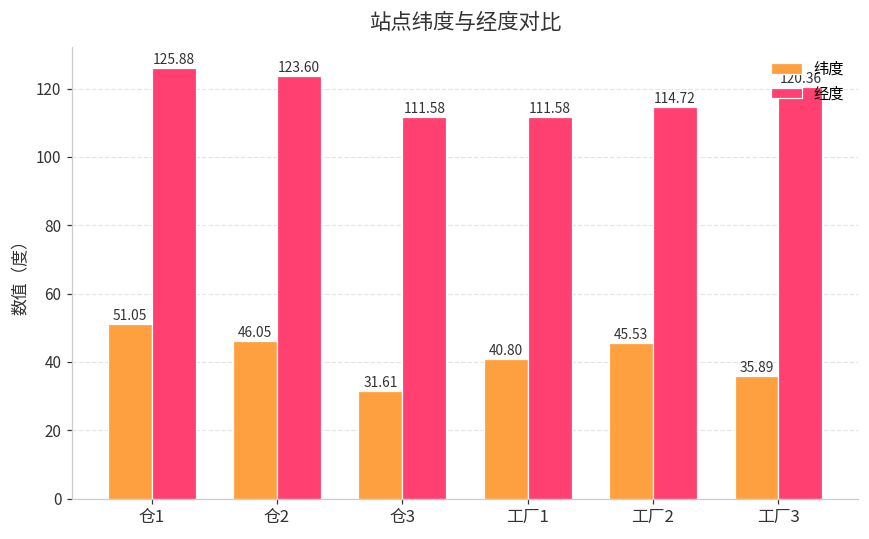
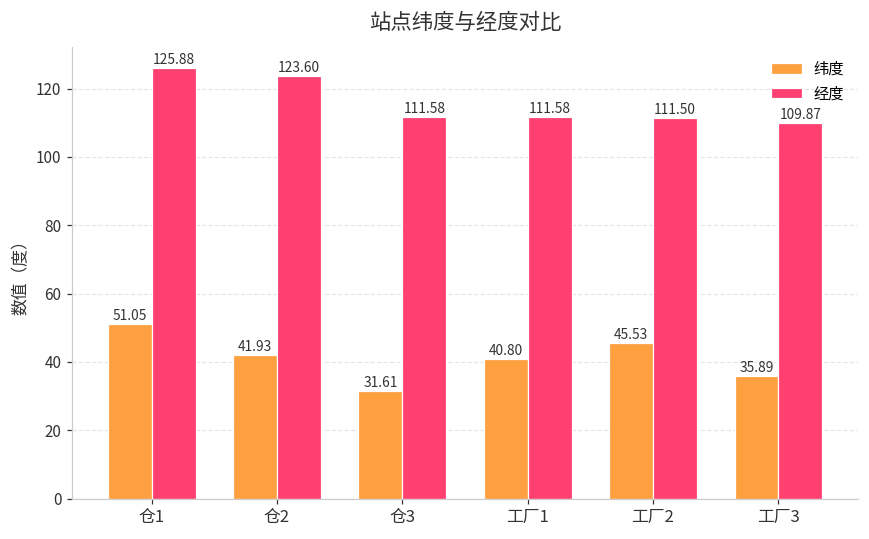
  {
    "纬度": {
      "仓1": 51.05,
-     "仓2": 46.05,
+     "仓2": 41.93,
      "仓3": 31.61,
      "工厂1": 40.80,
      "工厂2": 45.53,
      "工厂3": 35.89
    },
    "经度": {
      "仓1": 125.88,
      "仓2": 123.60,
      "仓3": 111.58,
      "工厂1": 111.58,
-     "工厂2": 114.72,
-     "工厂3": 120.36
+     "工厂2": 111.50,
+     "工厂3": 109.87
    }
  }
